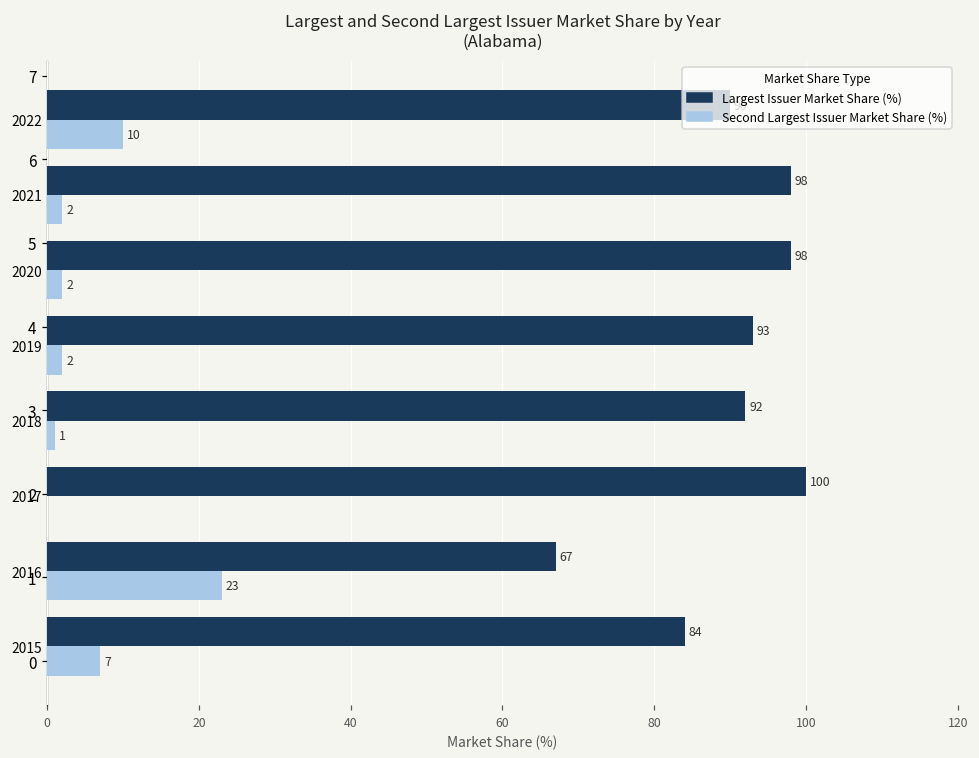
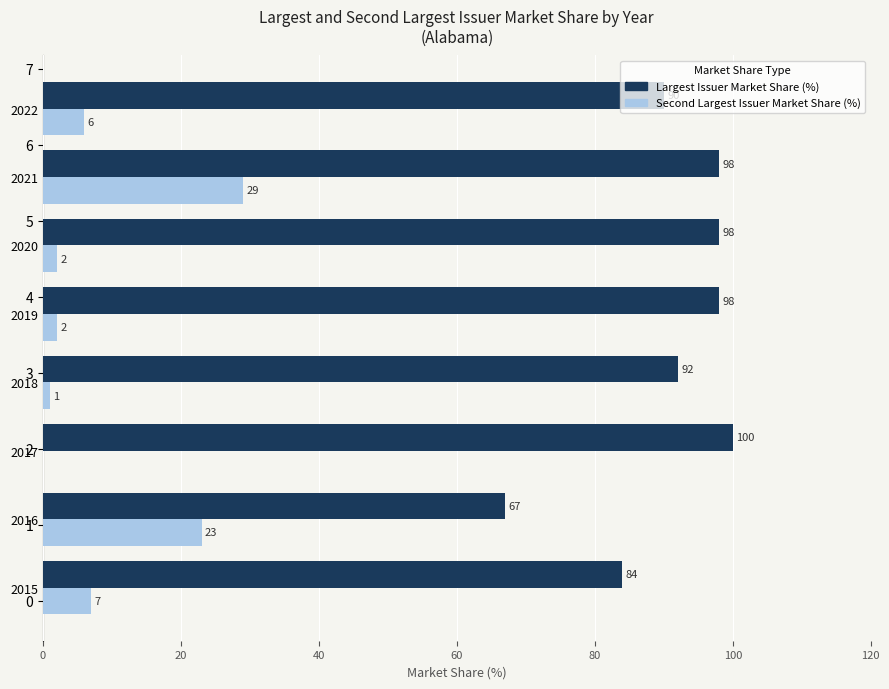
  {
    "Second Largest Issuer Market Share (%)": {
-     "2022": 10,
-     "2021": 2,
+     "2022": 6,
+     "2021": 29,
      "2020": 2,
      "2019": 2,
      "2018": 1,
      "2016": 23,
      "2015": 7
    },
    "Largest Issuer Market Share (%)": {
      "2021": 98,
      "2020": 98,
-     "2019": 93,
+     "2019": 98,
      "2018": 92,
      "2017": 100,
      "2016": 67,
      "2015": 84
    }
  }
